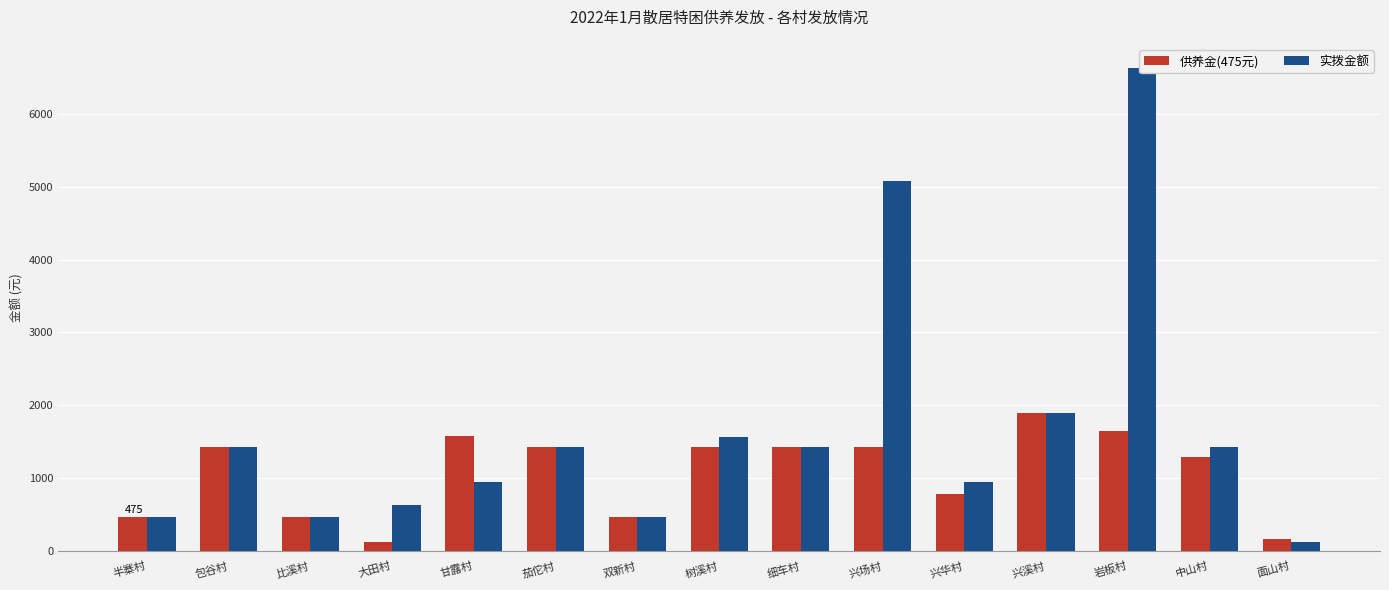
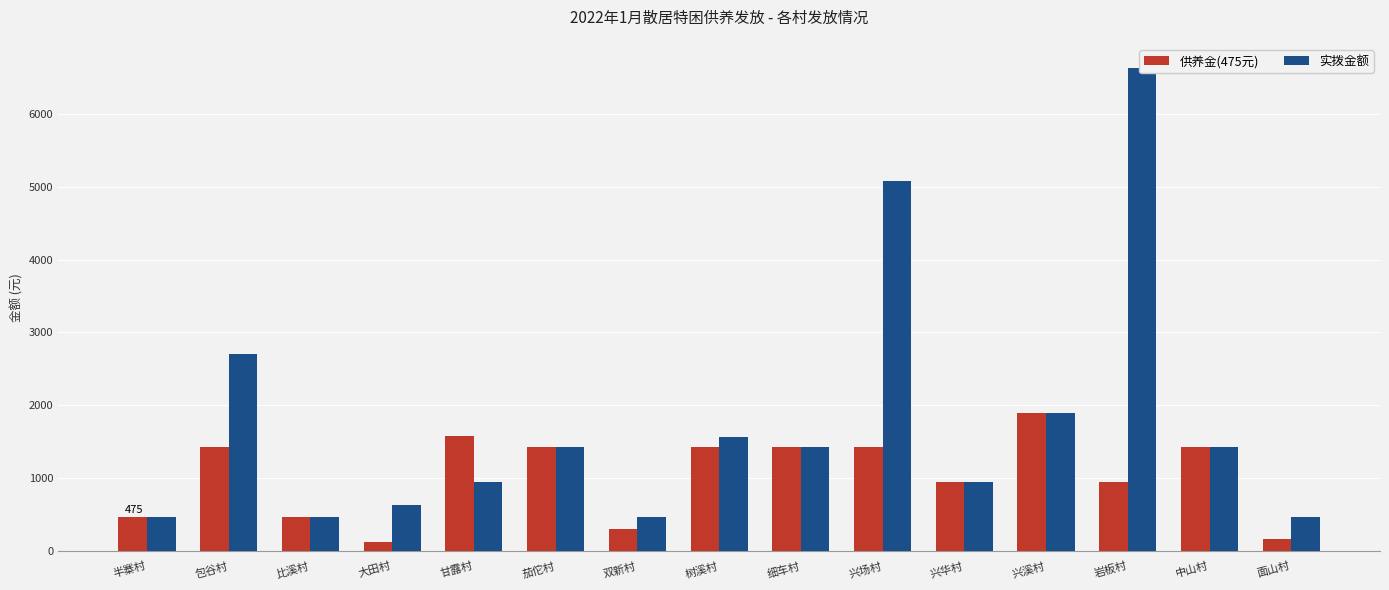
  {
    "供养金(475元)": {
      "包谷村": 1400,
      "比溪村": 500,
      "大田村": 100,
      "甘露村": 1600,
      "茄佗村": 1400,
-     "双新村": 500,
+     "双新村": 300,
      "树溪村": 1400,
      "细车村": 1400,
      "兴场村": 1400,
-     "兴华村": 800,
+     "兴华村": 1000,
      "兴溪村": 1900,
-     "岩板村": 1700,
-     "中山村": 1300,
+     "岩板村": 1000,
+     "中山村": 1400,
      "面山村": 200
    },
    "实拨金额": {
-     "包谷村": 1400,
+     "包谷村": 2700,
      "比溪村": 500,
      "大田村": 600,
      "甘露村": 1000,
      "茄佗村": 1400,
      "双新村": 500,
      "树溪村": 1600,
      "细车村": 1400,
      "兴场村": 5100,
      "兴华村": 1000,
      "兴溪村": 1900,
      "中山村": 1400,
-     "面山村": 100
+     "面山村": 500
    }
  }
